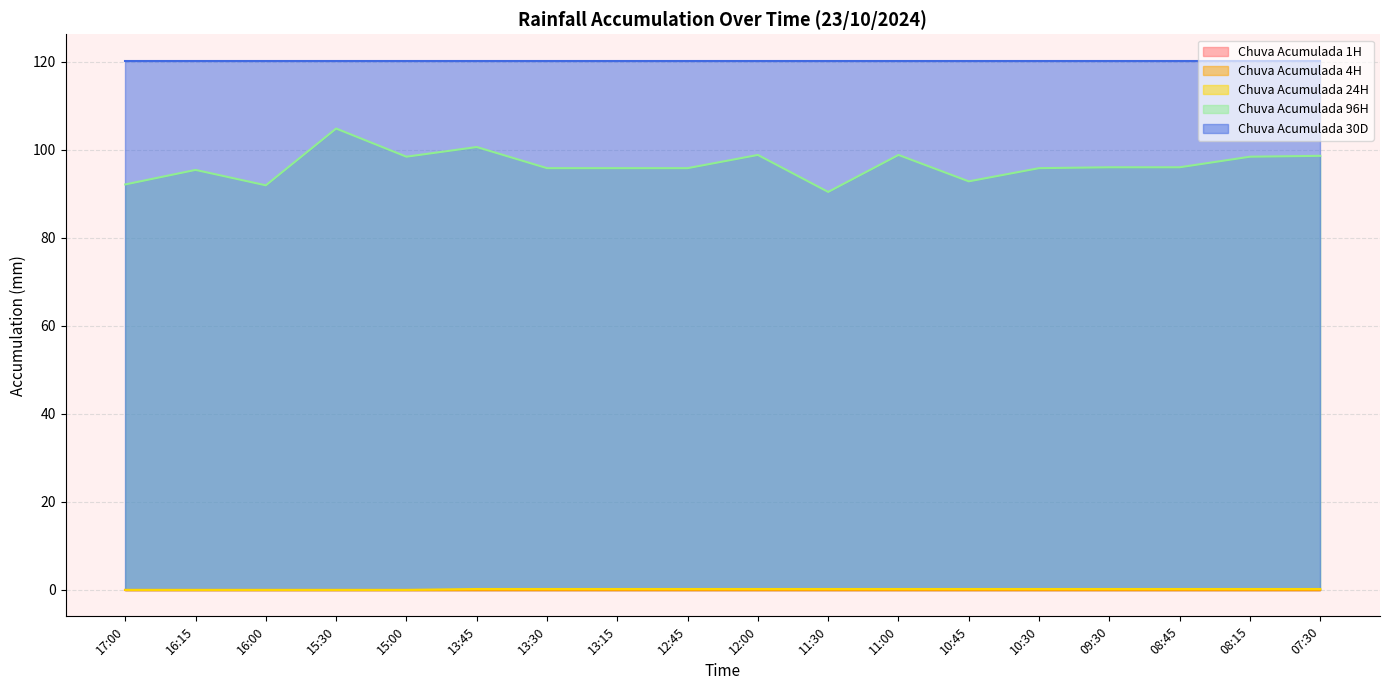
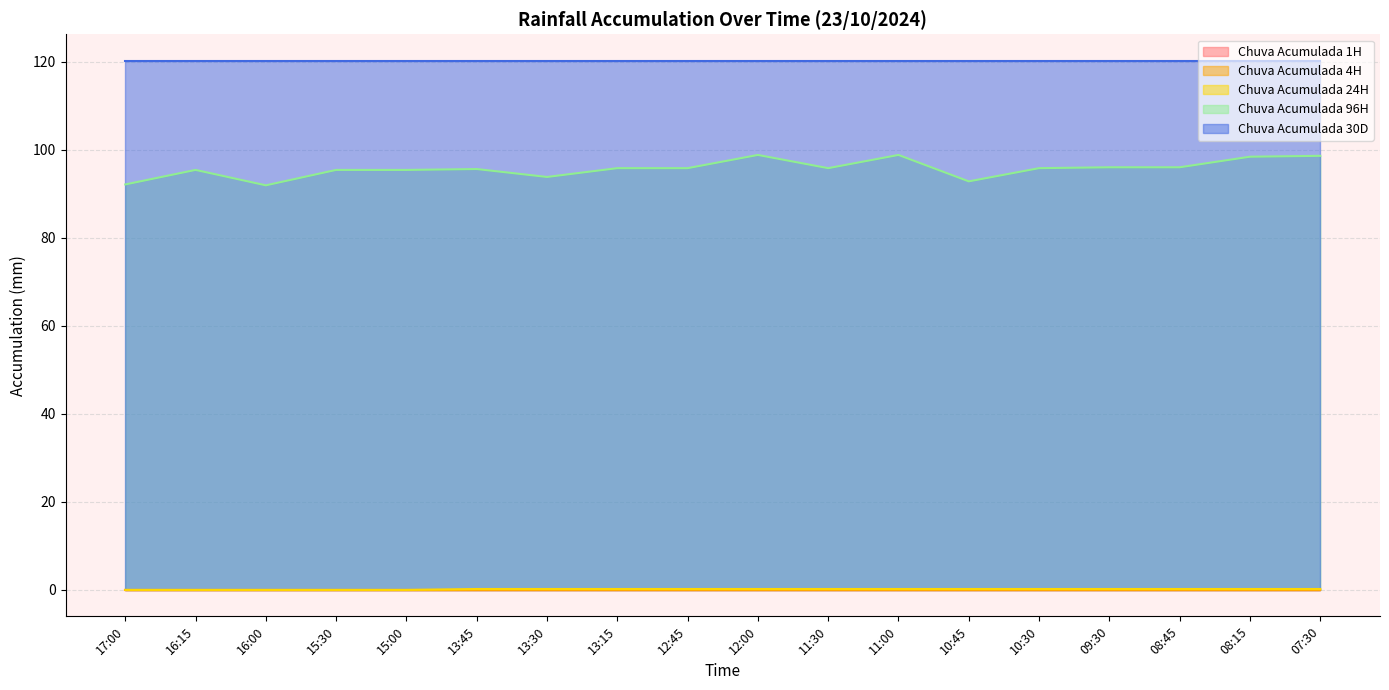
  {
    "Chuva Acumulada 96H": {
      "17:00": 92,
      "16:15": 95,
      "16:00": 92,
-     "15:30": 105,
-     "15:00": 98,
-     "13:45": 101,
-     "13:30": 96,
+     "15:30": 95,
+     "15:00": 95,
+     "13:45": 96,
+     "13:30": 94,
      "13:15": 96,
      "12:45": 96,
      "12:00": 99,
-     "11:30": 90,
+     "11:30": 96,
      "11:00": 99,
      "10:45": 93,
      "10:30": 96,
      "09:30": 96,
      "08:45": 96,
      "08:15": 98,
      "07:30": 99
    },
    "Chuva Acumulada 30D": {
      "17:00": 120,
      "16:15": 120,
      "16:00": 120,
      "15:30": 120,
      "15:00": 120,
      "13:45": 120,
      "13:30": 120,
      "13:15": 120,
      "12:45": 120,
      "12:00": 120,
      "11:30": 120,
      "11:00": 120,
      "10:45": 120,
      "10:30": 120,
      "09:30": 120,
      "08:45": 120
    }
  }
